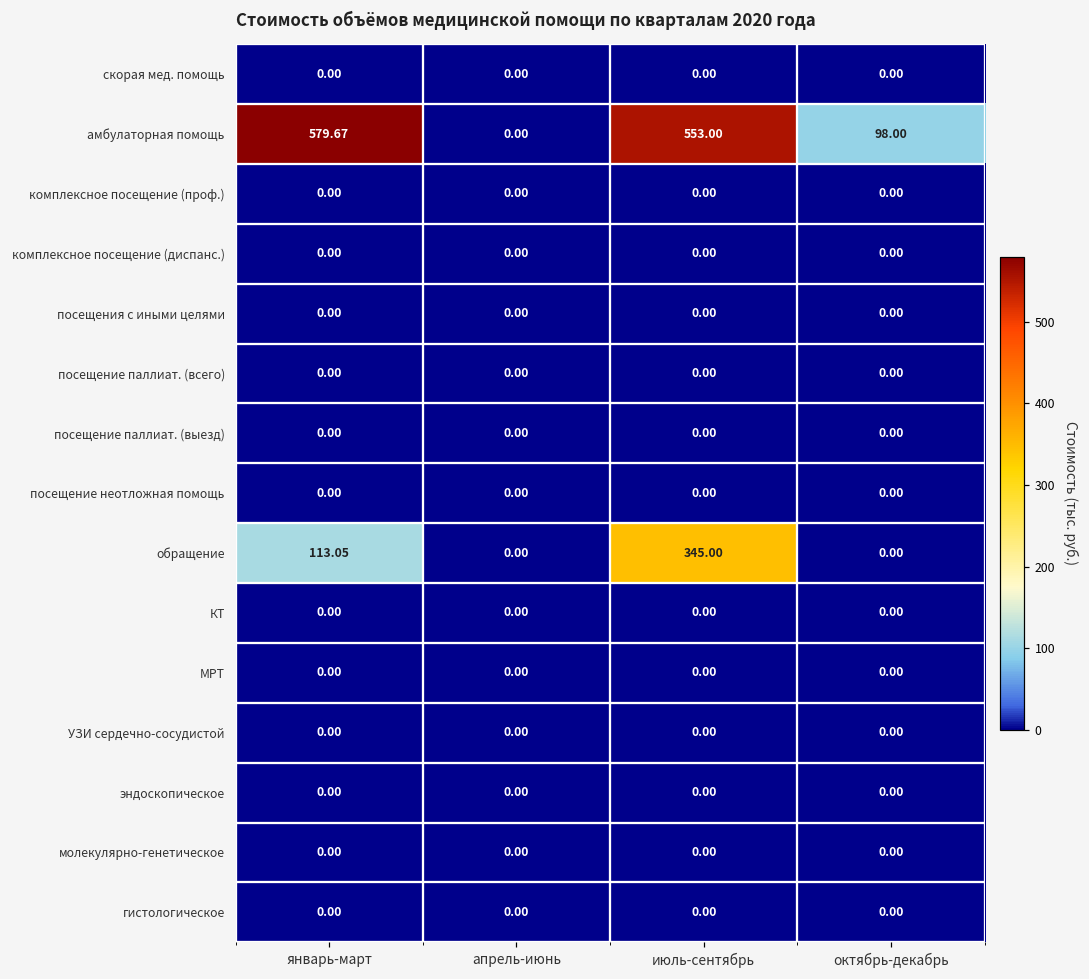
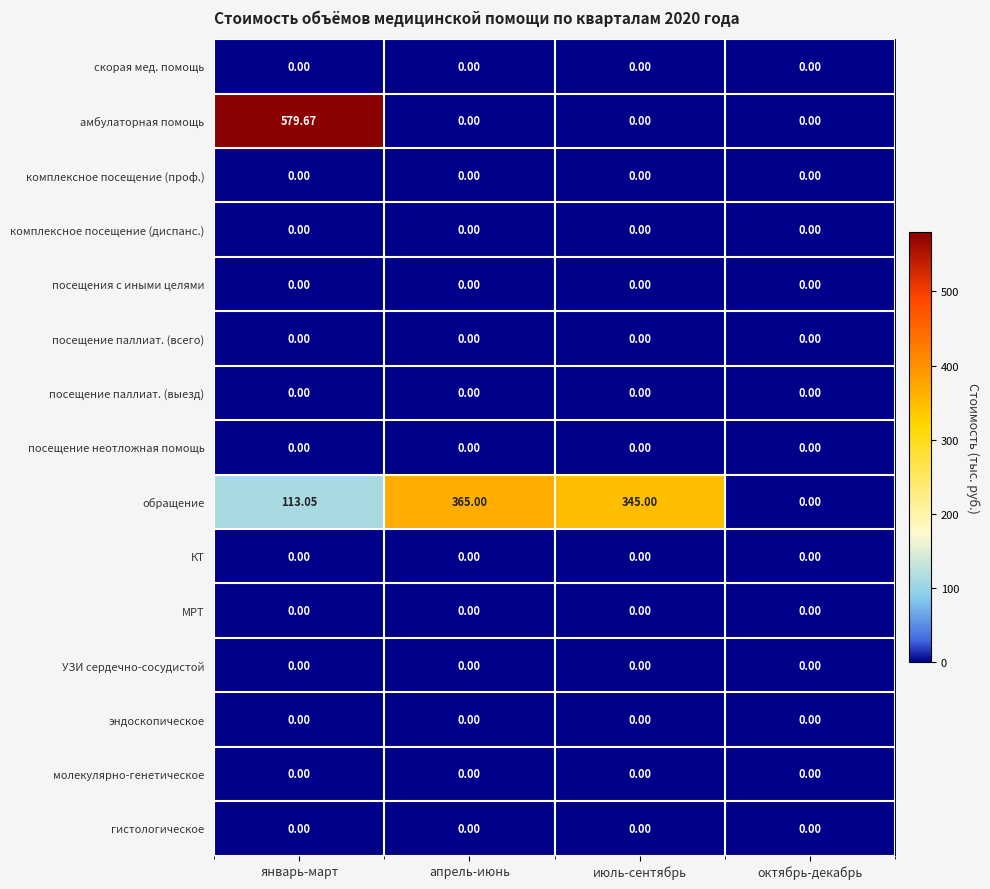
  {
    "скорая мед. помощь": {
      "январь-март": 0.00,
      "апрель-июнь": 0.00,
      "июль-сентябрь": 0.00,
      "октябрь-декабрь": 0.00
    },
    "амбулаторная помощь": {
      "январь-март": 579.67,
      "апрель-июнь": 0.00,
-     "июль-сентябрь": 553.00,
-     "октябрь-декабрь": 98.00
+     "июль-сентябрь": 0.00,
+     "октябрь-декабрь": 0.00
    },
    "комплексное посещение (проф.)": {
      "январь-март": 0.00,
      "апрель-июнь": 0.00,
      "июль-сентябрь": 0.00,
      "октябрь-декабрь": 0.00
    },
    "комплексное посещение (диспанс.)": {
      "январь-март": 0.00,
      "апрель-июнь": 0.00,
      "июль-сентябрь": 0.00,
      "октябрь-декабрь": 0.00
    },
    "посещения с иными целями": {
      "январь-март": 0.00,
      "апрель-июнь": 0.00,
      "июль-сентябрь": 0.00,
      "октябрь-декабрь": 0.00
    },
    "посещение паллиат. (всего)": {
      "январь-март": 0.00,
      "апрель-июнь": 0.00,
      "июль-сентябрь": 0.00,
      "октябрь-декабрь": 0.00
    },
    "посещение паллиат. (выезд)": {
      "январь-март": 0.00,
      "апрель-июнь": 0.00,
      "июль-сентябрь": 0.00,
      "октябрь-декабрь": 0.00
    },
    "посещение неотложная помощь": {
      "январь-март": 0.00,
      "апрель-июнь": 0.00,
      "июль-сентябрь": 0.00,
      "октябрь-декабрь": 0.00
    },
    "обращение": {
      "январь-март": 113.05,
-     "апрель-июнь": 0.00,
+     "апрель-июнь": 365.00,
      "июль-сентябрь": 345.00,
      "октябрь-декабрь": 0.00
    },
    "КТ": {
      "январь-март": 0.00,
      "апрель-июнь": 0.00,
      "июль-сентябрь": 0.00,
      "октябрь-декабрь": 0.00
    },
    "МРТ": {
      "январь-март": 0.00,
      "апрель-июнь": 0.00,
      "июль-сентябрь": 0.00,
      "октябрь-декабрь": 0.00
    },
    "УЗИ сердечно-сосудистой": {
      "январь-март": 0.00,
      "апрель-июнь": 0.00,
      "июль-сентябрь": 0.00,
      "октябрь-декабрь": 0.00
    },
    "эндоскопическое": {
      "январь-март": 0.00,
      "апрель-июнь": 0.00,
      "июль-сентябрь": 0.00,
      "октябрь-декабрь": 0.00
    },
    "молекулярно-генетическое": {
      "январь-март": 0.00,
      "апрель-июнь": 0.00,
      "июль-сентябрь": 0.00,
      "октябрь-декабрь": 0.00
    },
    "гистологическое": {
      "январь-март": 0.00,
      "апрель-июнь": 0.00,
      "июль-сентябрь": 0.00,
      "октябрь-декабрь": 0.00
    }
  }
